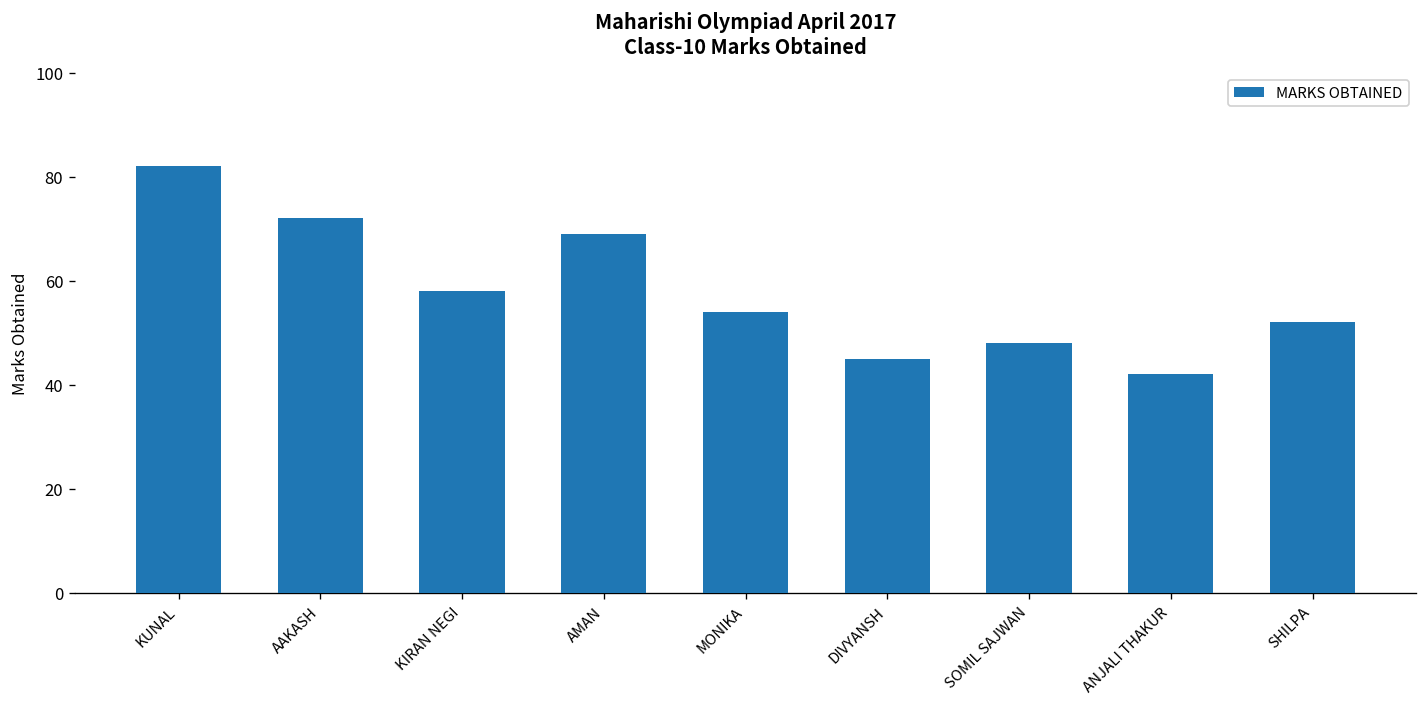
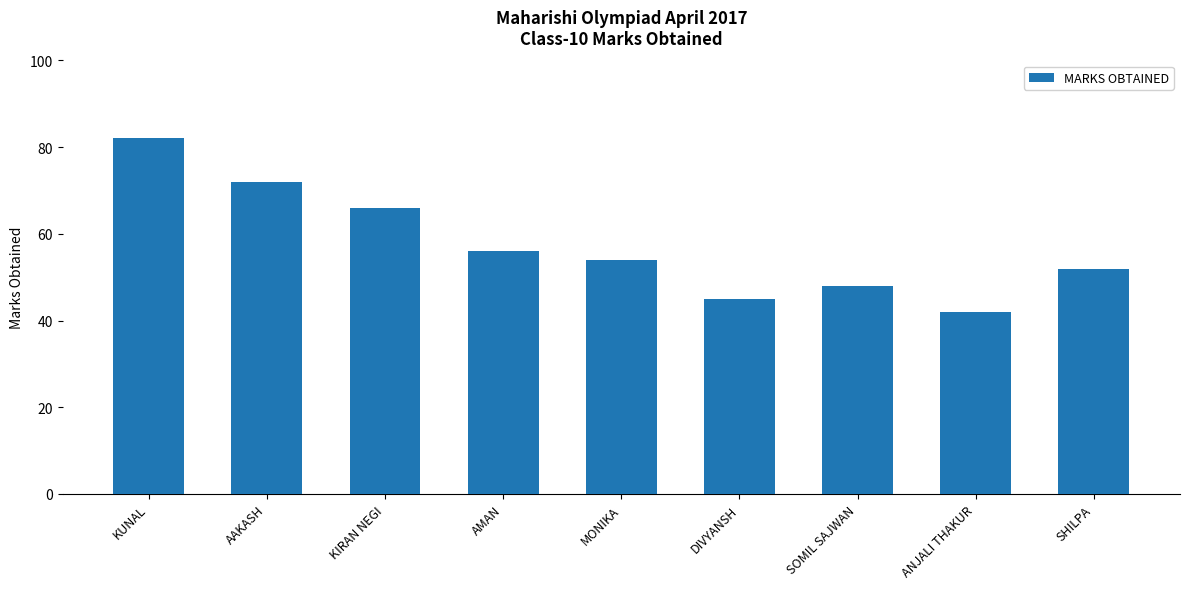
  {
    "KUNAL": 82,
    "AAKASH": 72,
-   "KIRAN NEGI": 58,
-   "AMAN": 69,
+   "KIRAN NEGI": 66,
+   "AMAN": 56,
    "MONIKA": 54,
    "DIVYANSH": 45,
    "SOMIL SAJWAN": 48,
    "ANJALI THAKUR": 42,
    "SHILPA": 52
  }
